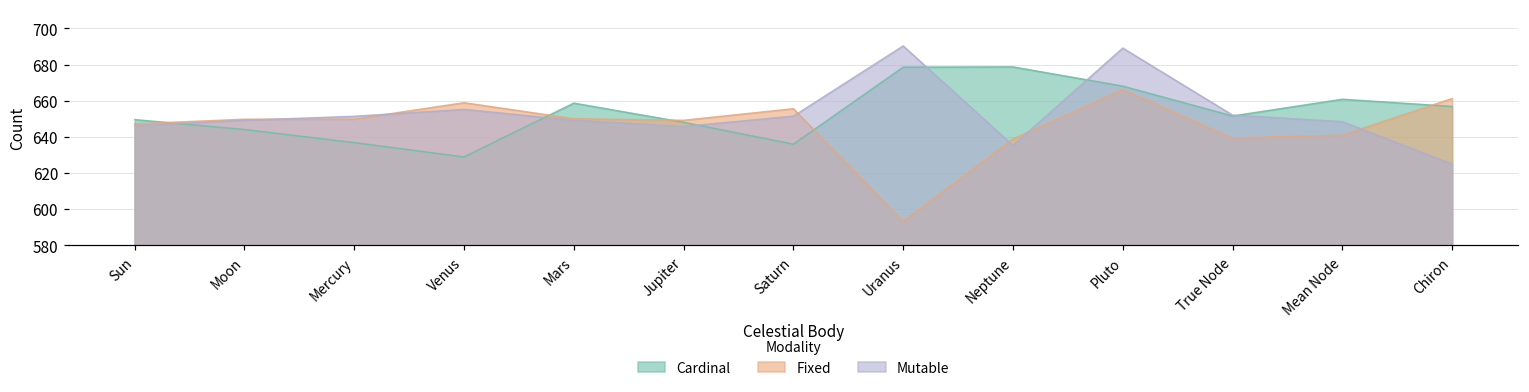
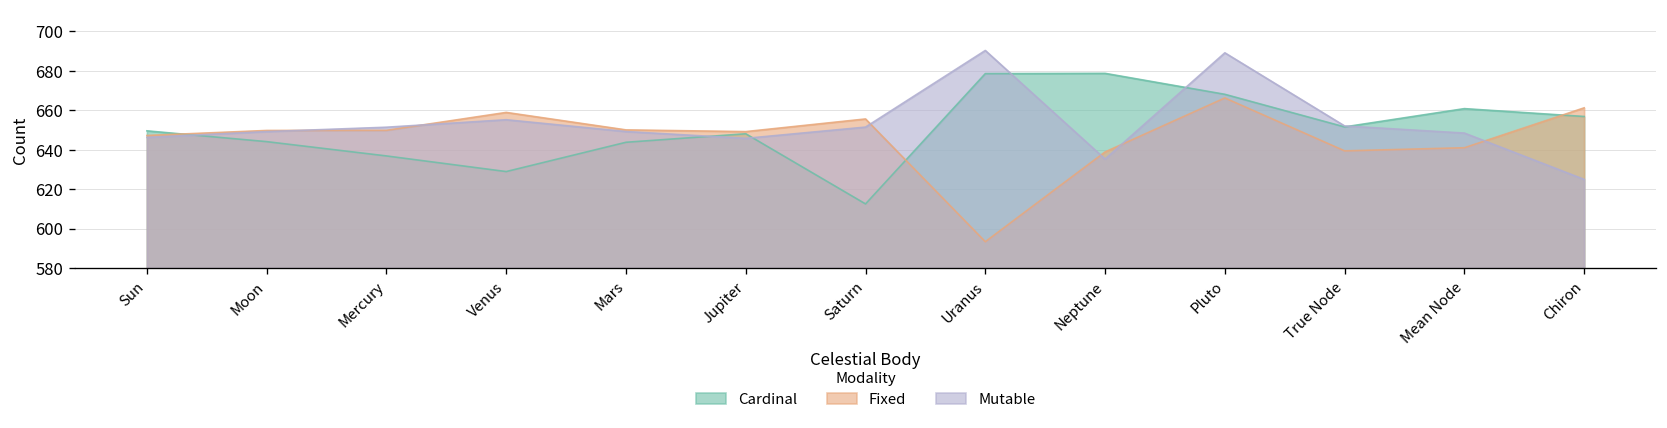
  {
    "Cardinal": {
      "Sun": 650,
      "Moon": 644,
      "Mercury": 637,
      "Venus": 629,
-     "Mars": 659,
-     "Saturn": 636,
+     "Mars": 644,
+     "Saturn": 613,
      "Uranus": 679,
      "Neptune": 679,
      "Pluto": 668,
      "Mean Node": 661,
      "Chiron": 657
    },
    "Fixed": {
      "Mercury": 650,
      "Venus": 659,
      "Saturn": 656,
      "Uranus": 593,
      "Neptune": 639,
      "Pluto": 666,
      "True Node": 639,
      "Mean Node": 641,
      "Chiron": 661
    },
    "Mutable": {
      "Mercury": 651,
      "Venus": 655,
      "Jupiter": 646,
      "Saturn": 651,
      "Uranus": 690,
      "Neptune": 635,
      "Pluto": 689,
      "Mean Node": 648,
      "Chiron": 625
    }
  }
